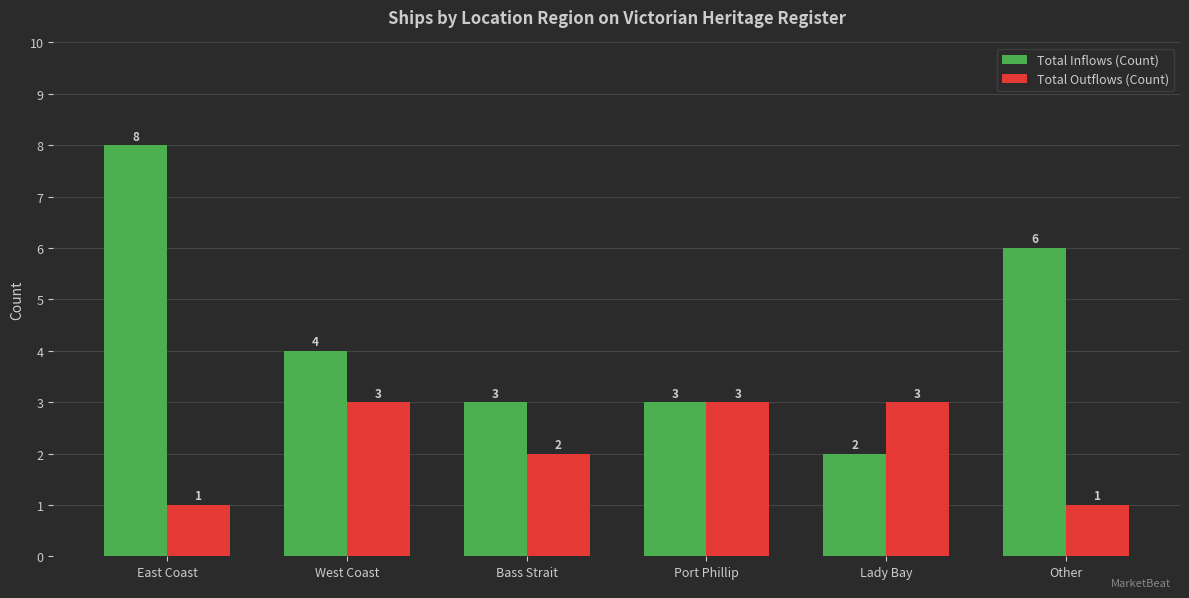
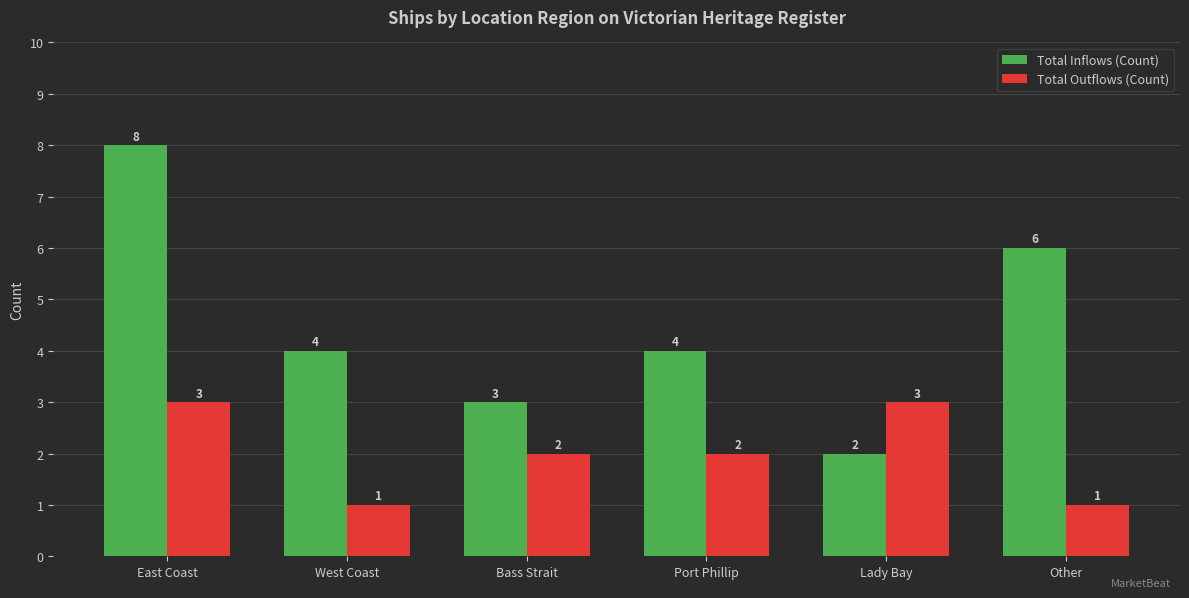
  {
    "Total Inflows (Count)": {
      "East Coast": 8,
      "West Coast": 4,
      "Bass Strait": 3,
-     "Port Phillip": 3,
+     "Port Phillip": 4,
      "Lady Bay": 2,
      "Other": 6
    },
    "Total Outflows (Count)": {
-     "East Coast": 1,
-     "West Coast": 3,
+     "East Coast": 3,
+     "West Coast": 1,
      "Bass Strait": 2,
-     "Port Phillip": 3,
+     "Port Phillip": 2,
      "Lady Bay": 3,
      "Other": 1
    }
  }
